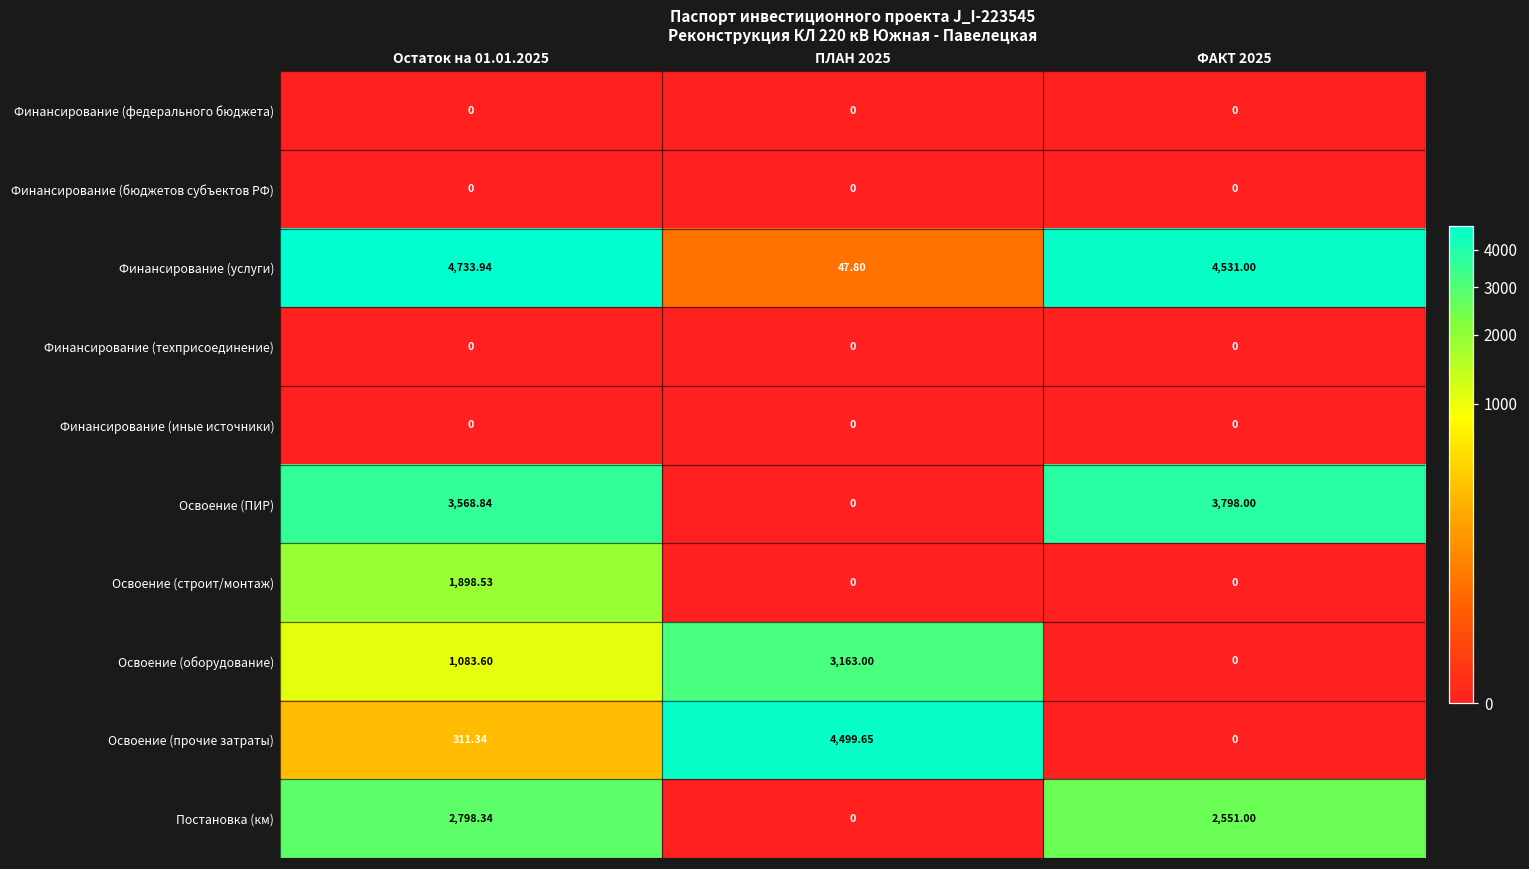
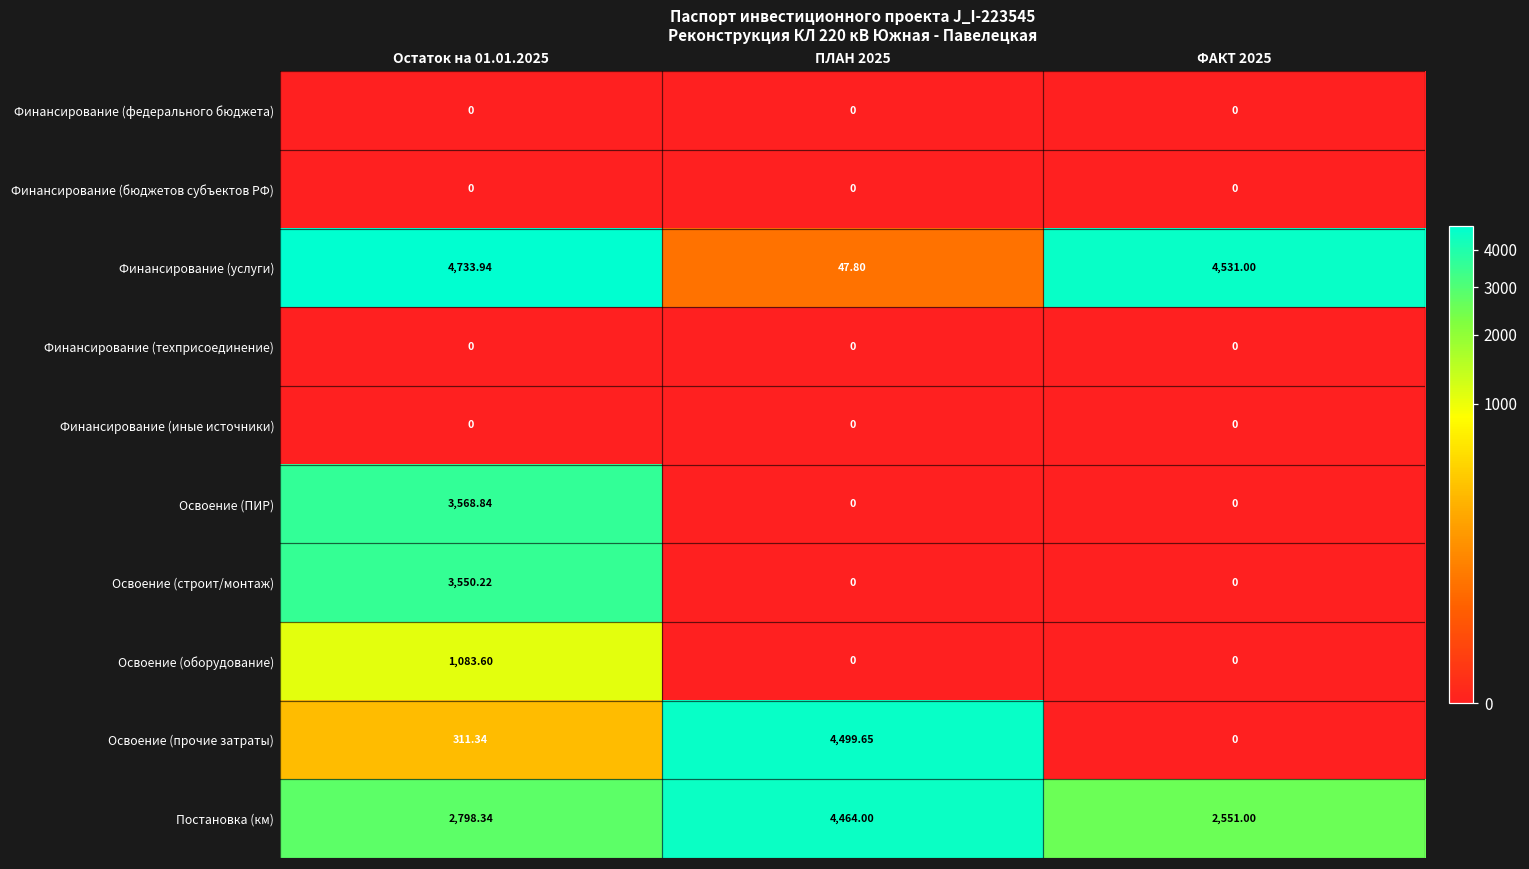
  {
    "Финансирование (федерального бюджета)": {
      "Остаток на 01.01.2025": "0",
      "ПЛАН 2025": "0",
      "ФАКТ 2025": "0"
    },
    "Финансирование (бюджетов субъектов РФ)": {
      "Остаток на 01.01.2025": "0",
      "ПЛАН 2025": "0",
      "ФАКТ 2025": "0"
    },
    "Финансирование (услуги)": {
      "Остаток на 01.01.2025": "4,733.94",
      "ПЛАН 2025": "47.80",
      "ФАКТ 2025": "4,531.00"
    },
    "Финансирование (техприсоединение)": {
      "Остаток на 01.01.2025": "0",
      "ПЛАН 2025": "0",
      "ФАКТ 2025": "0"
    },
    "Финансирование (иные источники)": {
      "Остаток на 01.01.2025": "0",
      "ПЛАН 2025": "0",
      "ФАКТ 2025": "0"
    },
    "Освоение (ПИР)": {
      "Остаток на 01.01.2025": "3,568.84",
      "ПЛАН 2025": "0",
-     "ФАКТ 2025": "3,798.00"
+     "ФАКТ 2025": "0"
    },
    "Освоение (строит/монтаж)": {
-     "Остаток на 01.01.2025": "1,898.53",
+     "Остаток на 01.01.2025": "3,550.22",
      "ПЛАН 2025": "0",
      "ФАКТ 2025": "0"
    },
    "Освоение (оборудование)": {
      "Остаток на 01.01.2025": "1,083.60",
-     "ПЛАН 2025": "3,163.00",
+     "ПЛАН 2025": "0",
      "ФАКТ 2025": "0"
    },
    "Освоение (прочие затраты)": {
      "Остаток на 01.01.2025": "311.34",
      "ПЛАН 2025": "4,499.65",
      "ФАКТ 2025": "0"
    },
    "Постановка (км)": {
      "Остаток на 01.01.2025": "2,798.34",
-     "ПЛАН 2025": "0",
+     "ПЛАН 2025": "4,464.00",
      "ФАКТ 2025": "2,551.00"
    }
  }
